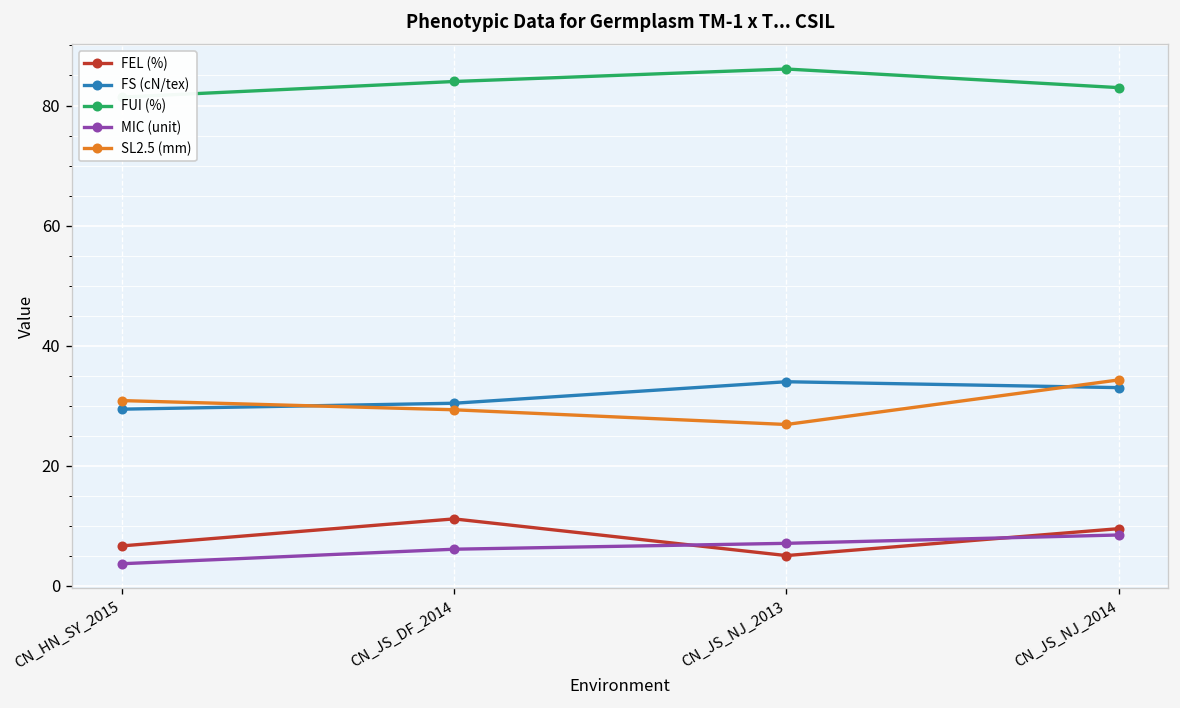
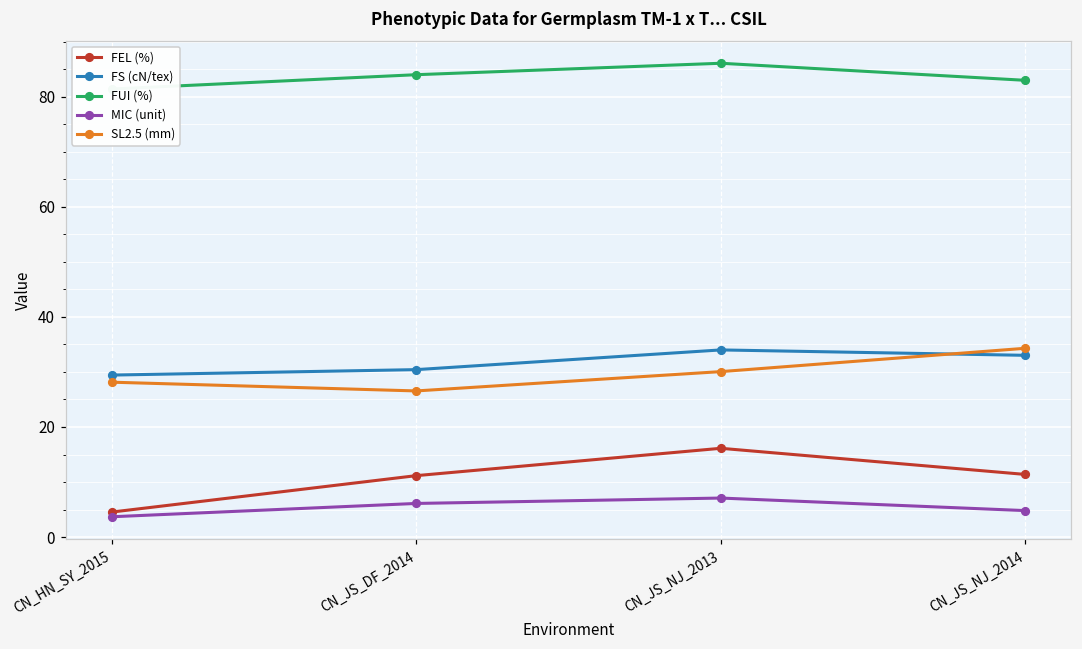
  {
    "FEL (%)": {
-     "CN_HN_SY_2015": 7,
+     "CN_HN_SY_2015": 5,
      "CN_JS_DF_2014": 11,
-     "CN_JS_NJ_2013": 5,
-     "CN_JS_NJ_2014": 10
+     "CN_JS_NJ_2013": 16,
+     "CN_JS_NJ_2014": 11
    },
    "FS (cN/tex)": {
      "CN_HN_SY_2015": 29,
      "CN_JS_DF_2014": 30,
      "CN_JS_NJ_2013": 34,
      "CN_JS_NJ_2014": 33
    },
    "FUI (%)": {
      "CN_JS_DF_2014": 84,
      "CN_JS_NJ_2013": 86,
      "CN_JS_NJ_2014": 83
    },
    "MIC (unit)": {
      "CN_HN_SY_2015": 4,
      "CN_JS_DF_2014": 6,
      "CN_JS_NJ_2013": 7,
-     "CN_JS_NJ_2014": 8
+     "CN_JS_NJ_2014": 5
    },
    "SL2.5 (mm)": {
-     "CN_HN_SY_2015": 31,
-     "CN_JS_DF_2014": 29,
-     "CN_JS_NJ_2013": 27,
+     "CN_HN_SY_2015": 28,
+     "CN_JS_DF_2014": 27,
+     "CN_JS_NJ_2013": 30,
      "CN_JS_NJ_2014": 34
    }
  }
